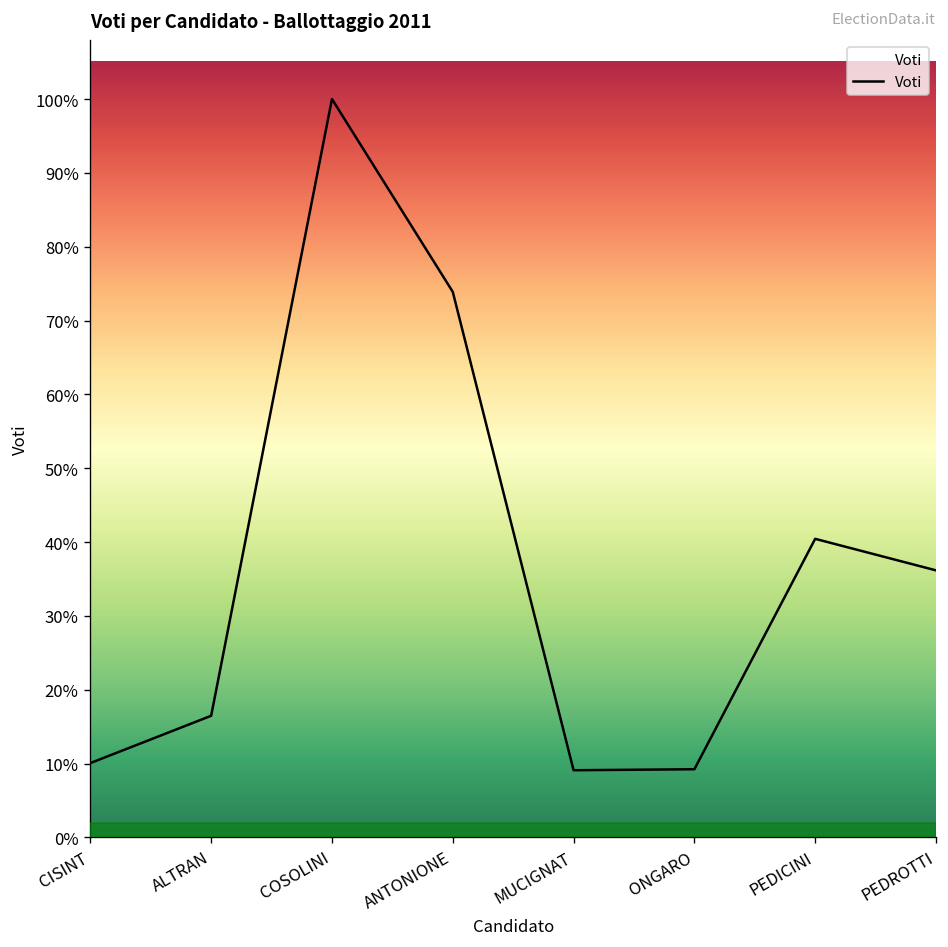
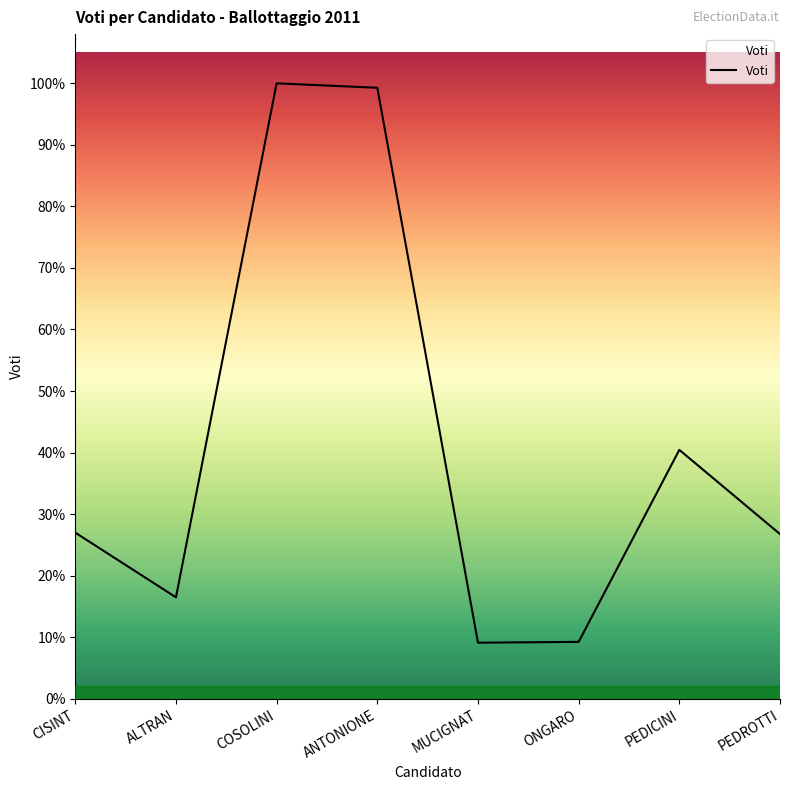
  {
-   "CISINT": "10%",
+   "CISINT": "27%",
    "ALTRAN": "16%",
    "COSOLINI": "100%",
-   "ANTONIONE": "74%",
+   "ANTONIONE": "99%",
    "MUCIGNAT": "9%",
    "ONGARO": "9%",
    "PEDICINI": "40%",
-   "PEDROTTI": "36%"
+   "PEDROTTI": "27%"
  }
